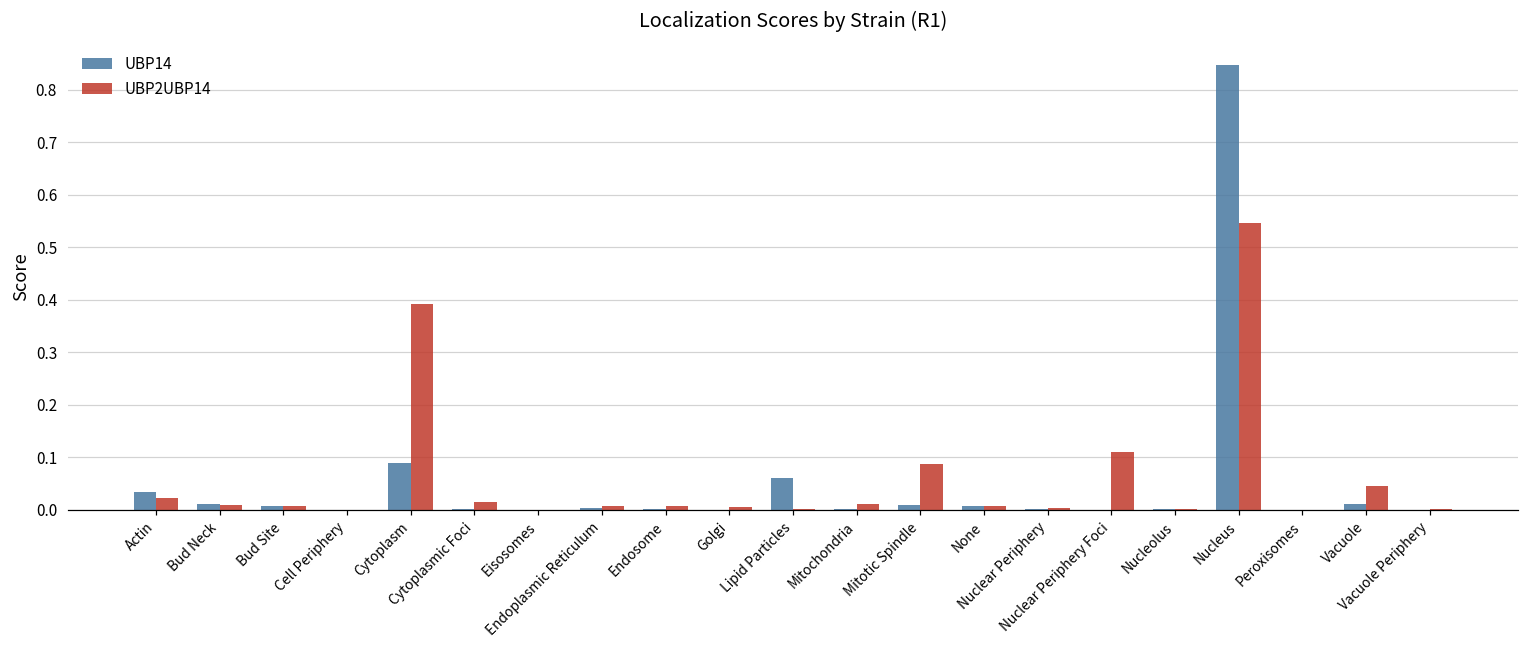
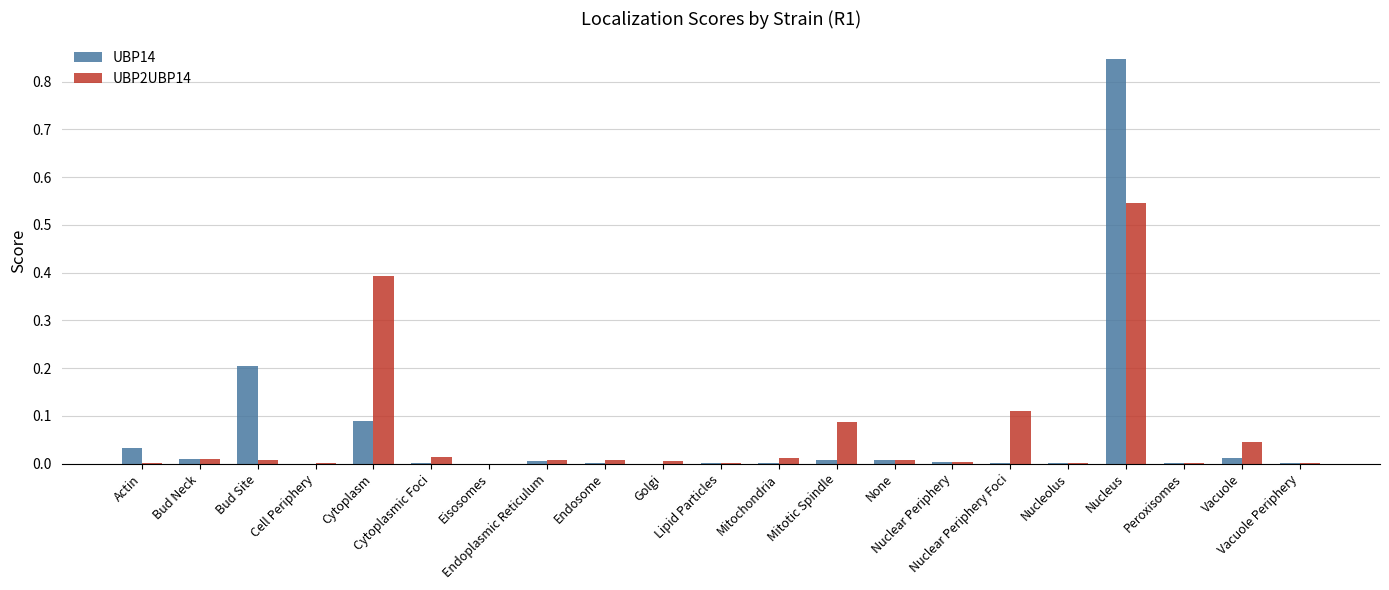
  {
    "UBP14": {
      "Actin": 0.03,
      "Bud Neck": 0.01,
-     "Bud Site": 0.01,
+     "Bud Site": 0.21,
      "Cytoplasm": 0.09,
-     "Lipid Particles": 0.06,
+     "Lipid Particles": 0.00,
      "Mitotic Spindle": 0.01,
      "None": 0.01,
      "Nucleus": 0.85,
      "Vacuole": 0.01
    },
    "UBP2UBP14": {
-     "Actin": 0.02,
+     "Actin": 0.00,
      "Bud Neck": 0.01,
      "Bud Site": 0.01,
      "Cytoplasm": 0.39,
      "Cytoplasmic Foci": 0.01,
      "Endoplasmic Reticulum": 0.01,
      "Endosome": 0.01,
      "Golgi": 0.01,
      "Mitochondria": 0.01,
      "Mitotic Spindle": 0.09,
      "None": 0.01,
      "Nuclear Periphery Foci": 0.11,
      "Nucleus": 0.55,
      "Vacuole": 0.05
    }
  }
